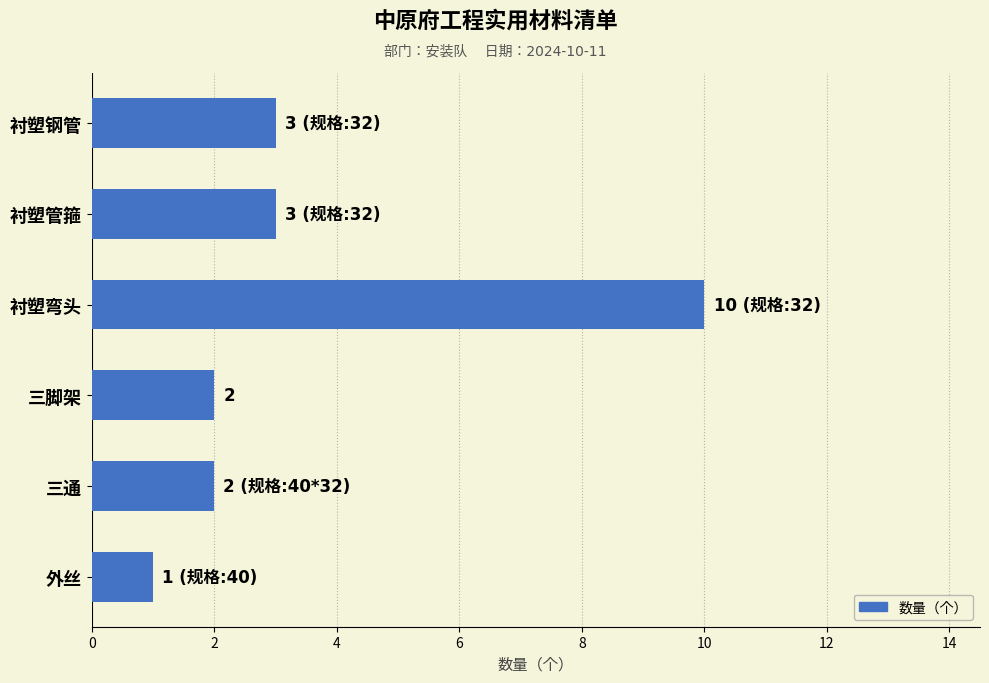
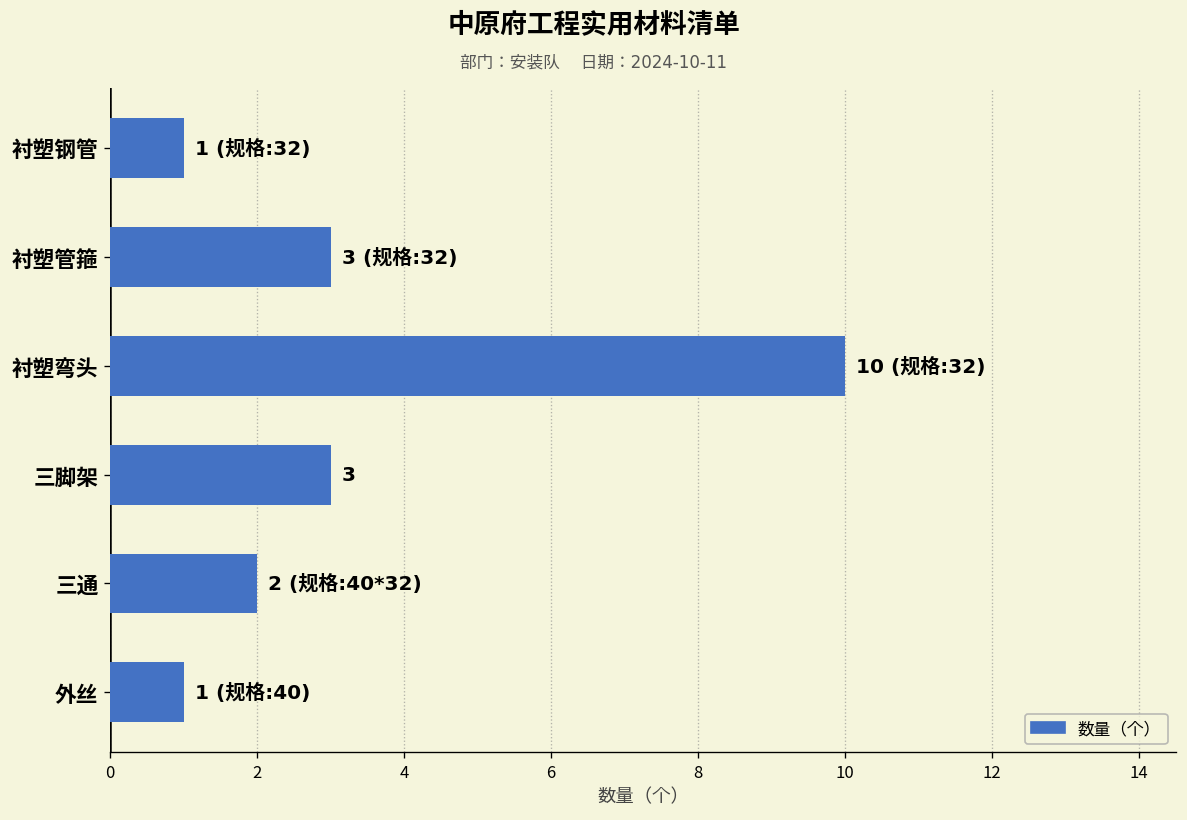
  {
-   "衬塑钢管": 3,
+   "衬塑钢管": 1,
    "衬塑管箍": 3,
    "衬塑弯头": 10,
-   "三脚架": 2,
+   "三脚架": 3,
    "三通": 2,
    "外丝": 1
  }
